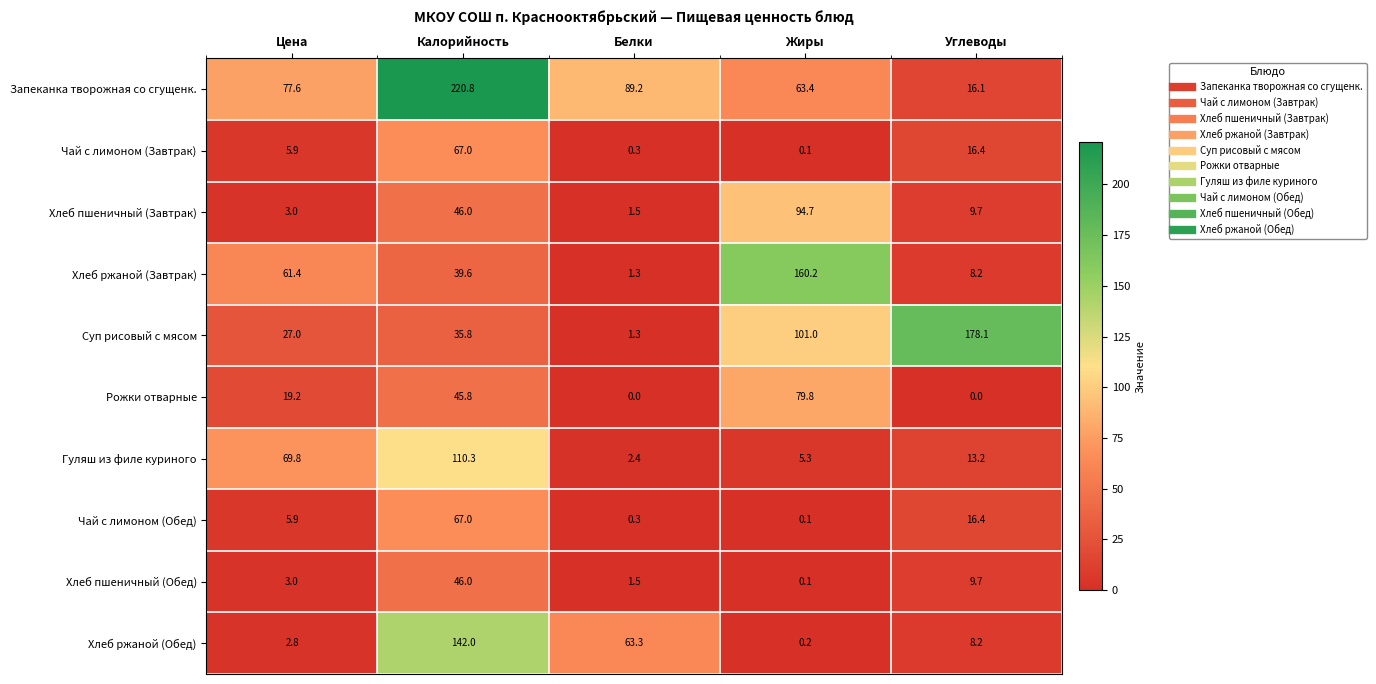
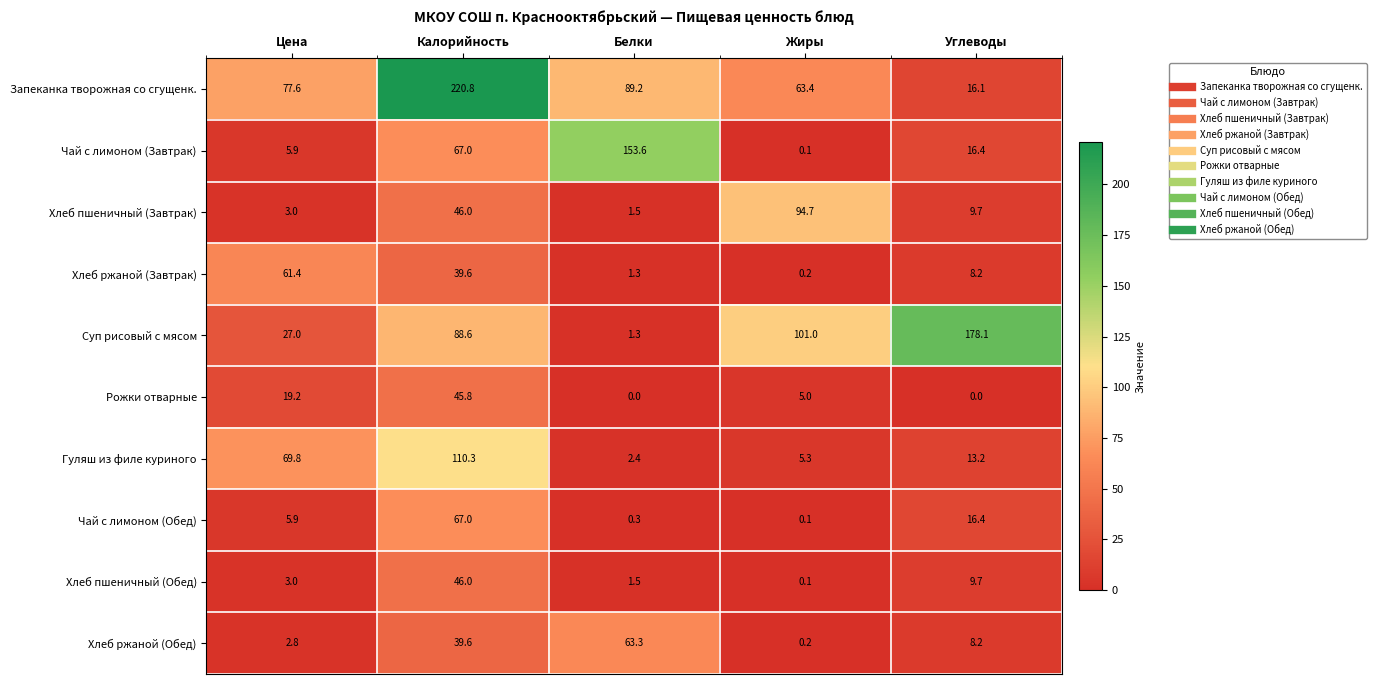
  {
    "Запеканка творожная cо сгущенк.": {
      "Цена": 77.6,
      "Калорийность": 220.8,
      "Белки": 89.2,
      "Жиры": 63.4,
      "Углеводы": 16.1
    },
    "Чай с лимоном (Завтрак)": {
      "Цена": 5.9,
      "Калорийность": 67.0,
-     "Белки": 0.3,
+     "Белки": 153.6,
      "Жиры": 0.1,
      "Углеводы": 16.4
    },
    "Хлеб пшеничный (Завтрак)": {
      "Цена": 3.0,
      "Калорийность": 46.0,
      "Белки": 1.5,
      "Жиры": 94.7,
      "Углеводы": 9.7
    },
    "Хлеб ржаной (Завтрак)": {
      "Цена": 61.4,
      "Калорийность": 39.6,
      "Белки": 1.3,
-     "Жиры": 160.2,
+     "Жиры": 0.2,
      "Углеводы": 8.2
    },
    "Суп рисовый с мясом": {
      "Цена": 27.0,
-     "Калорийность": 35.8,
+     "Калорийность": 88.6,
      "Белки": 1.3,
      "Жиры": 101.0,
      "Углеводы": 178.1
    },
    "Рожки отварные": {
      "Цена": 19.2,
      "Калорийность": 45.8,
      "Белки": 0.0,
-     "Жиры": 79.8,
+     "Жиры": 5.0,
      "Углеводы": 0.0
    },
    "Гуляш из филе куриного": {
      "Цена": 69.8,
      "Калорийность": 110.3,
      "Белки": 2.4,
      "Жиры": 5.3,
      "Углеводы": 13.2
    },
    "Чай с лимоном (Обед)": {
      "Цена": 5.9,
      "Калорийность": 67.0,
      "Белки": 0.3,
      "Жиры": 0.1,
      "Углеводы": 16.4
    },
    "Хлеб пшеничный (Обед)": {
      "Цена": 3.0,
      "Калорийность": 46.0,
      "Белки": 1.5,
      "Жиры": 0.1,
      "Углеводы": 9.7
    },
    "Хлеб ржаной (Обед)": {
      "Цена": 2.8,
-     "Калорийность": 142.0,
+     "Калорийность": 39.6,
      "Белки": 63.3,
      "Жиры": 0.2,
      "Углеводы": 8.2
    }
  }
